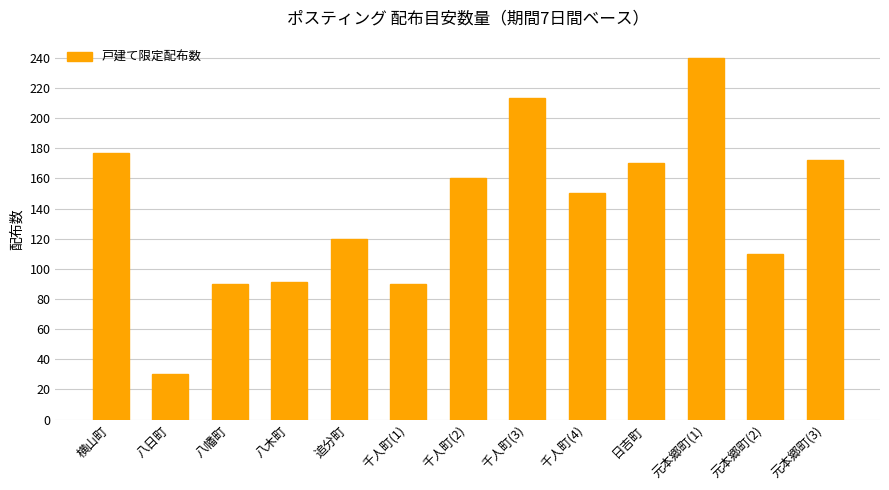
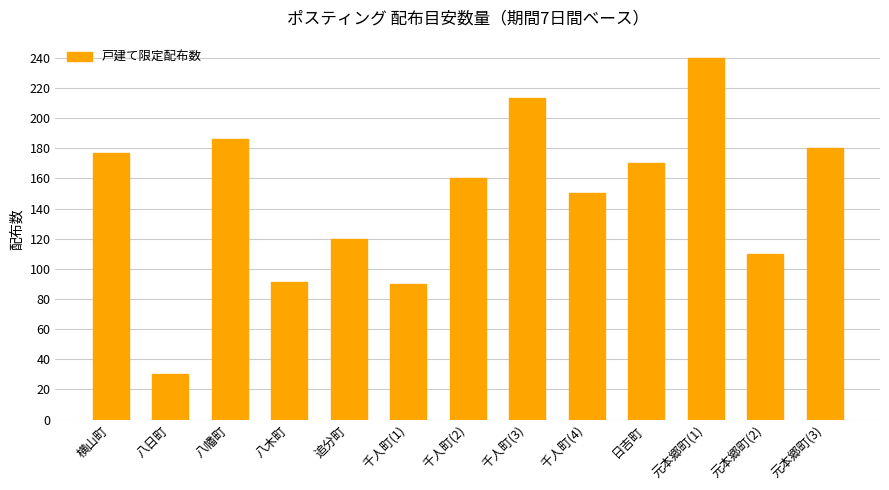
  {
    "横山町": 177,
    "八日町": 30,
-   "八幡町": 90,
+   "八幡町": 186,
    "八木町": 91,
    "追分町": 120,
    "千人町(1)": 90,
    "千人町(2)": 160,
    "千人町(3)": 213,
    "千人町(4)": 150,
    "日吉町": 170,
    "元本郷町(1)": 240,
    "元本郷町(2)": 110,
-   "元本郷町(3)": 172
+   "元本郷町(3)": 180
  }
